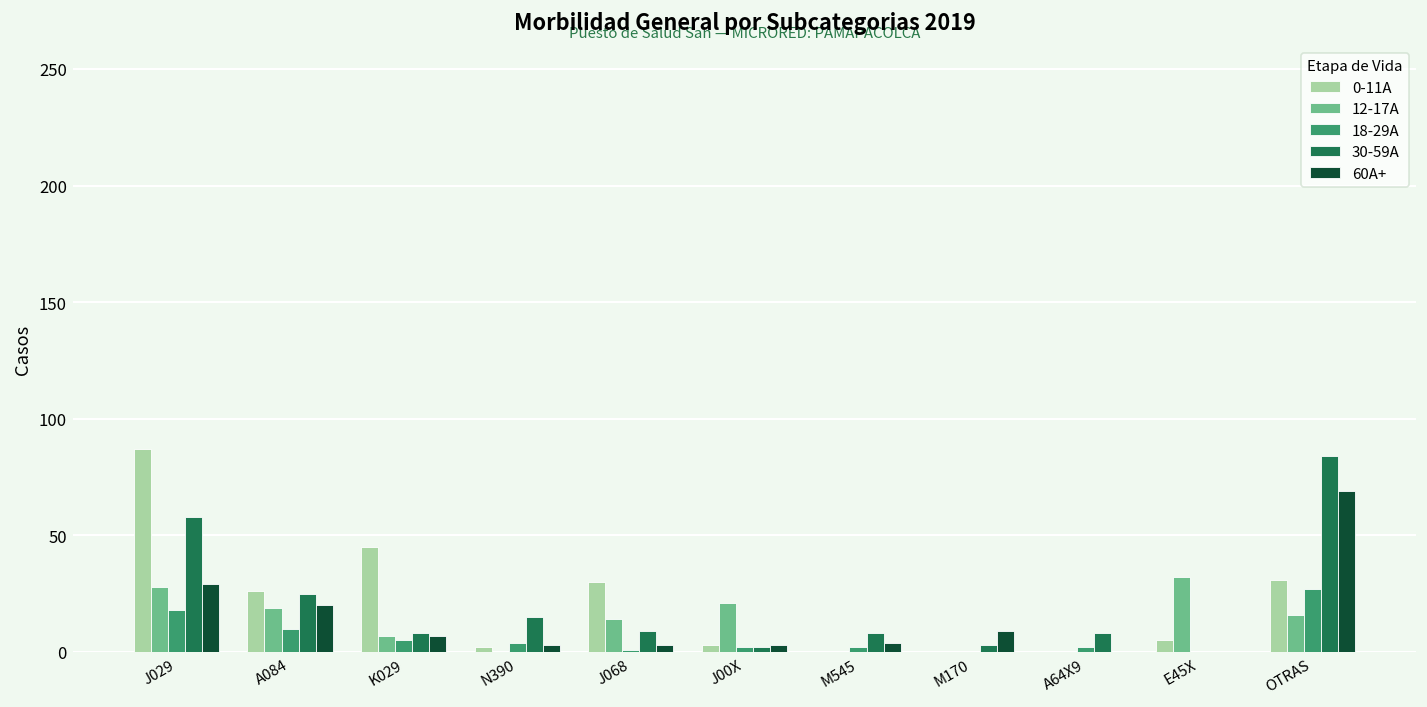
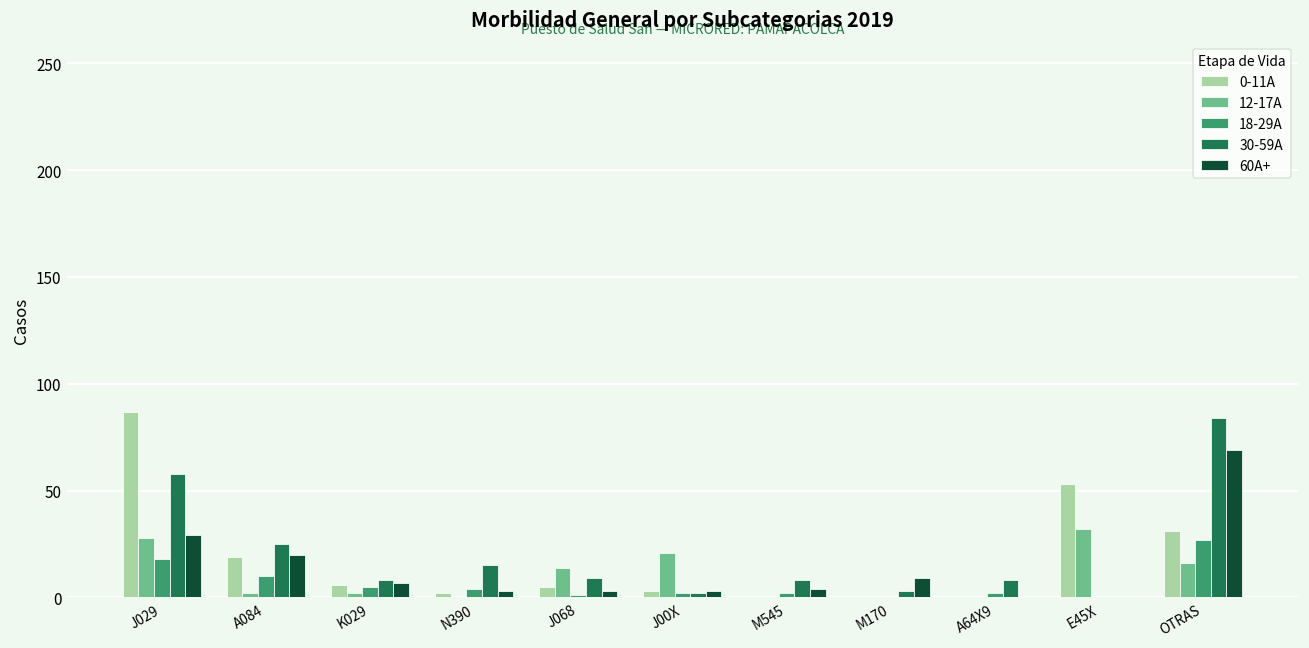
  {
    "0-11A": {
      "J029": 87,
-     "A084": 26,
-     "K029": 45,
+     "A084": 19,
+     "K029": 6,
      "N390": 2,
-     "J068": 30,
+     "J068": 5,
      "J00X": 3,
      "M545": 0,
      "M170": 0,
      "A64X9": 0,
-     "E45X": 5,
+     "E45X": 53,
      "OTRAS": 31
    },
    "12-17A": {
      "J029": 28,
-     "A084": 19,
-     "K029": 7,
+     "A084": 2,
+     "K029": 2,
      "N390": 0,
      "J068": 14,
      "J00X": 21,
      "M545": 0,
      "M170": 0,
      "A64X9": 0,
      "E45X": 32,
      "OTRAS": 16
    }
  }
